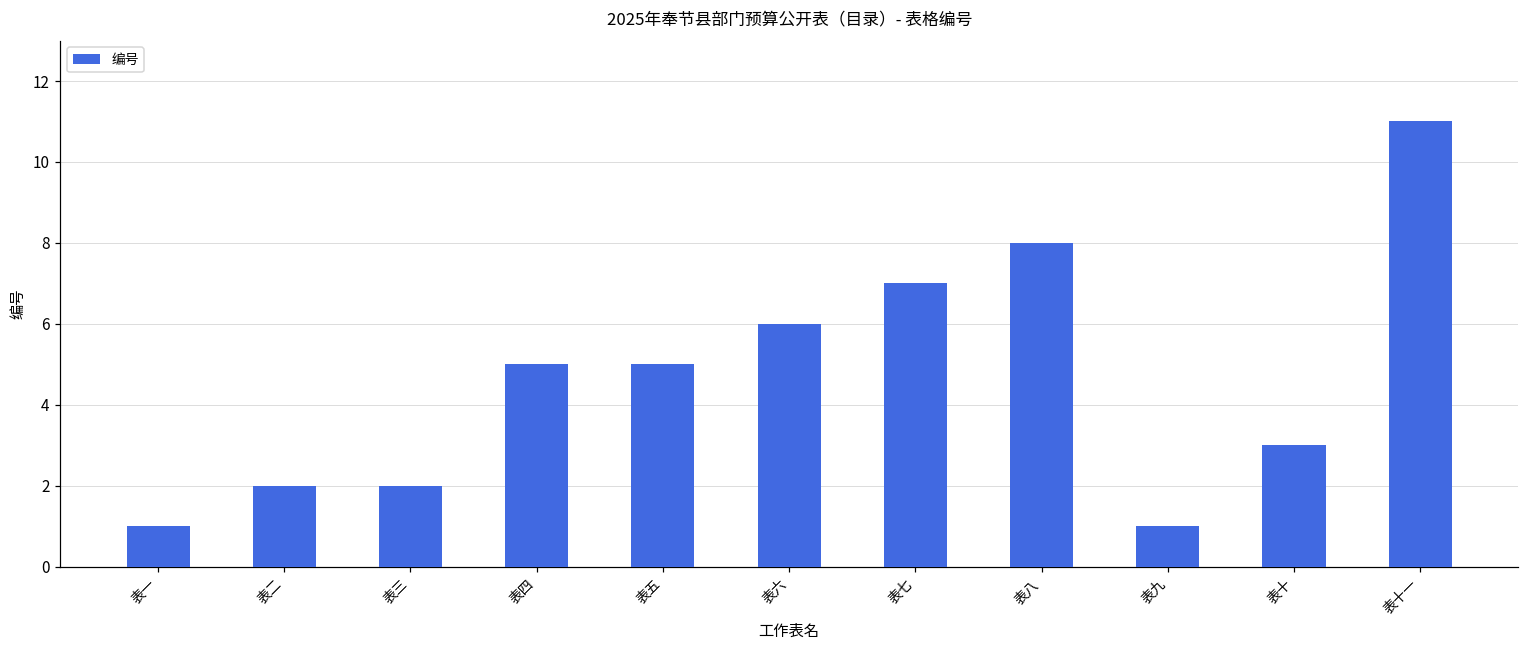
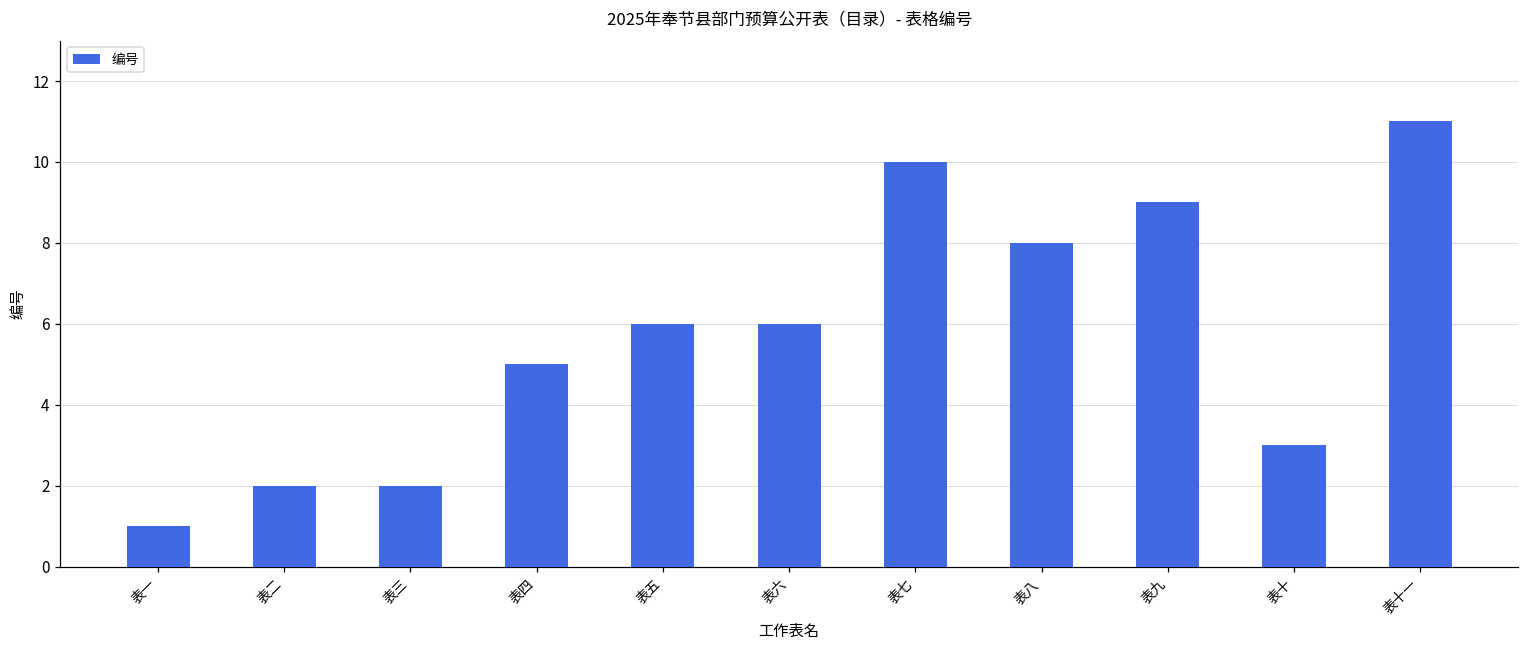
  {
    "表一": 1,
    "表二": 2,
    "表三": 2,
    "表四": 5,
-   "表五": 5,
+   "表五": 6,
    "表六": 6,
-   "表七": 7,
+   "表七": 10,
    "表八": 8,
-   "表九": 1,
+   "表九": 9,
    "表十": 3,
    "表十一": 11
  }
